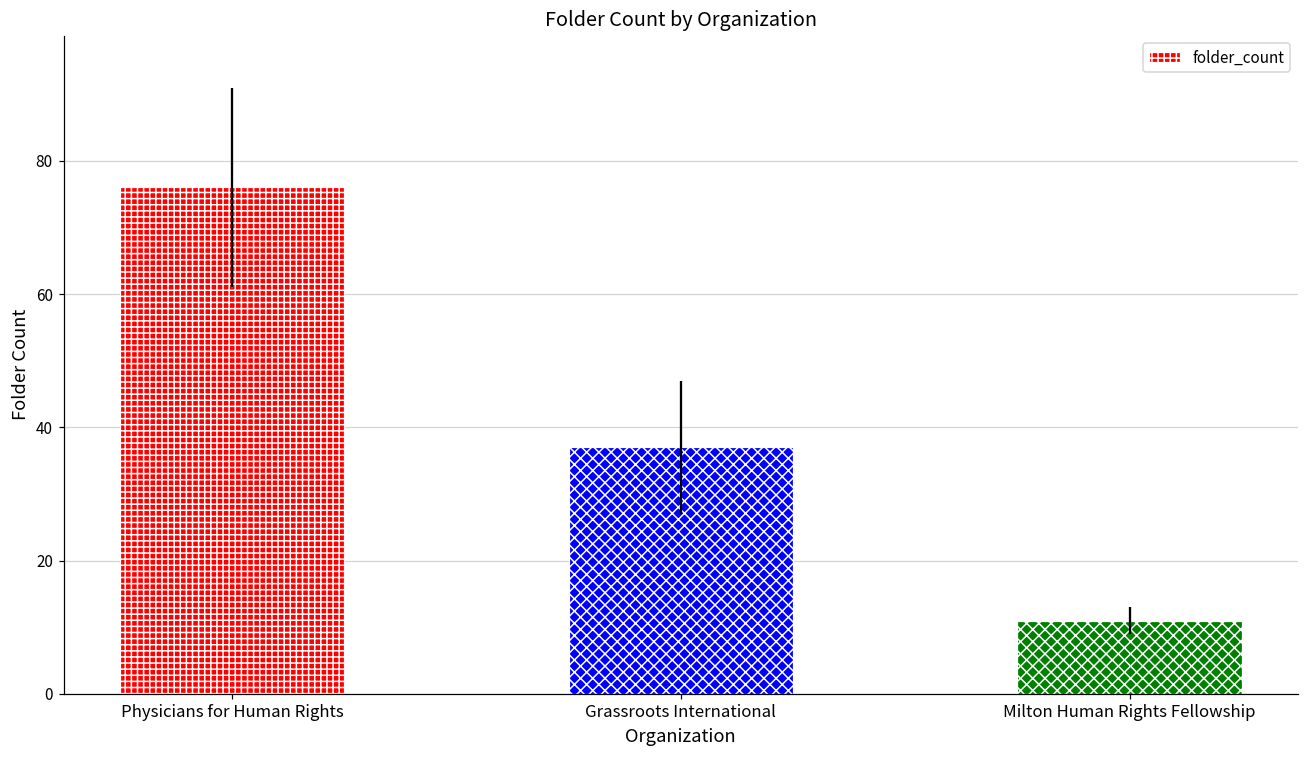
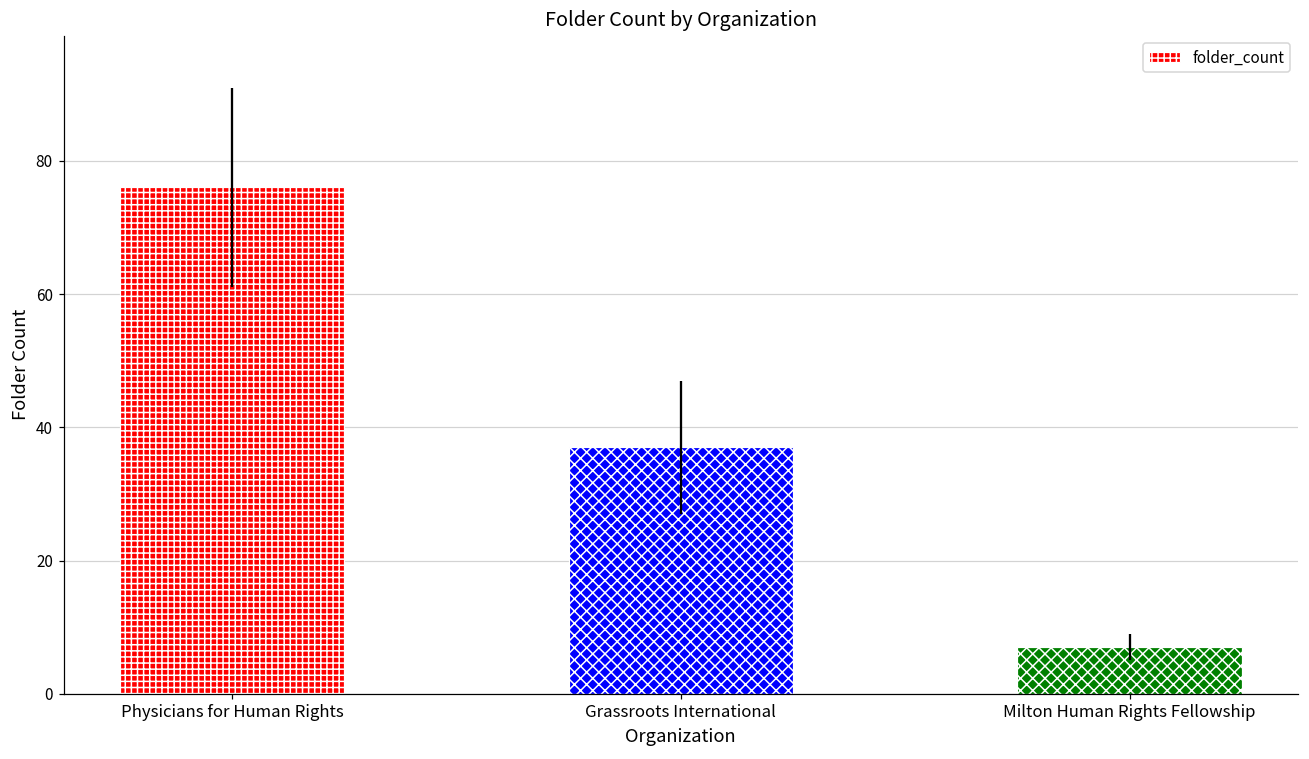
  {
    "Physicians for Human Rights": 76,
    "Grassroots International": 37,
-   "Milton Human Rights Fellowship": 11
+   "Milton Human Rights Fellowship": 7
  }
